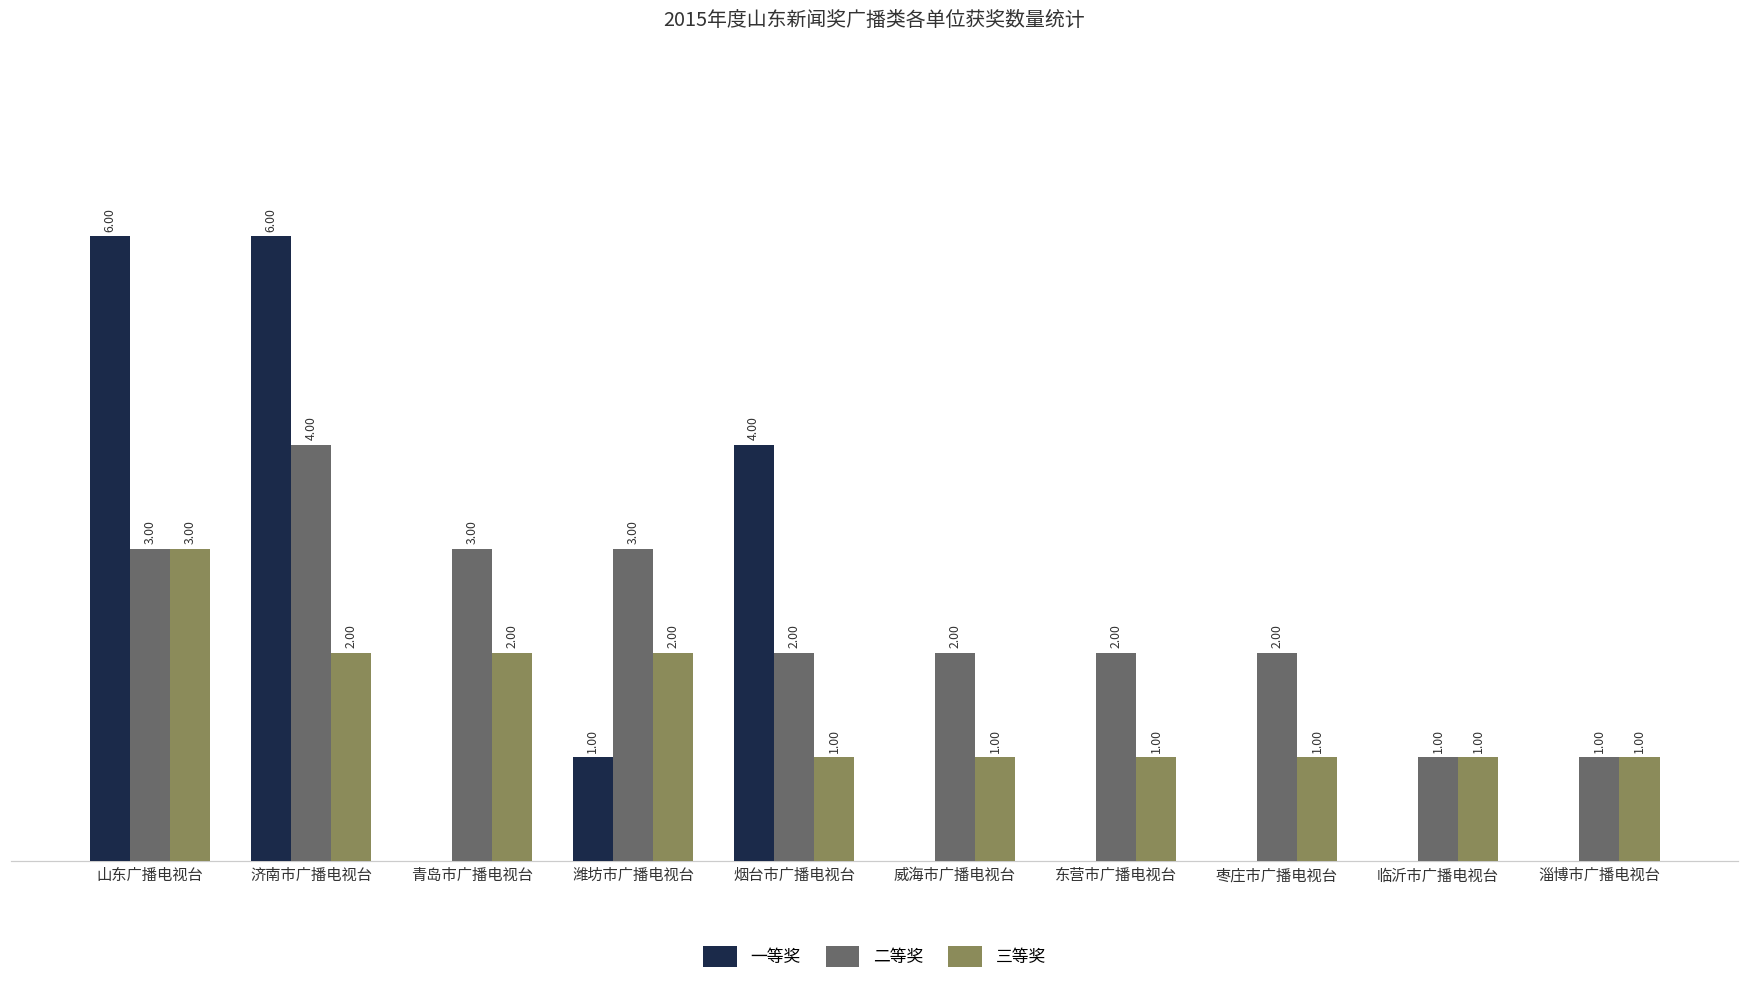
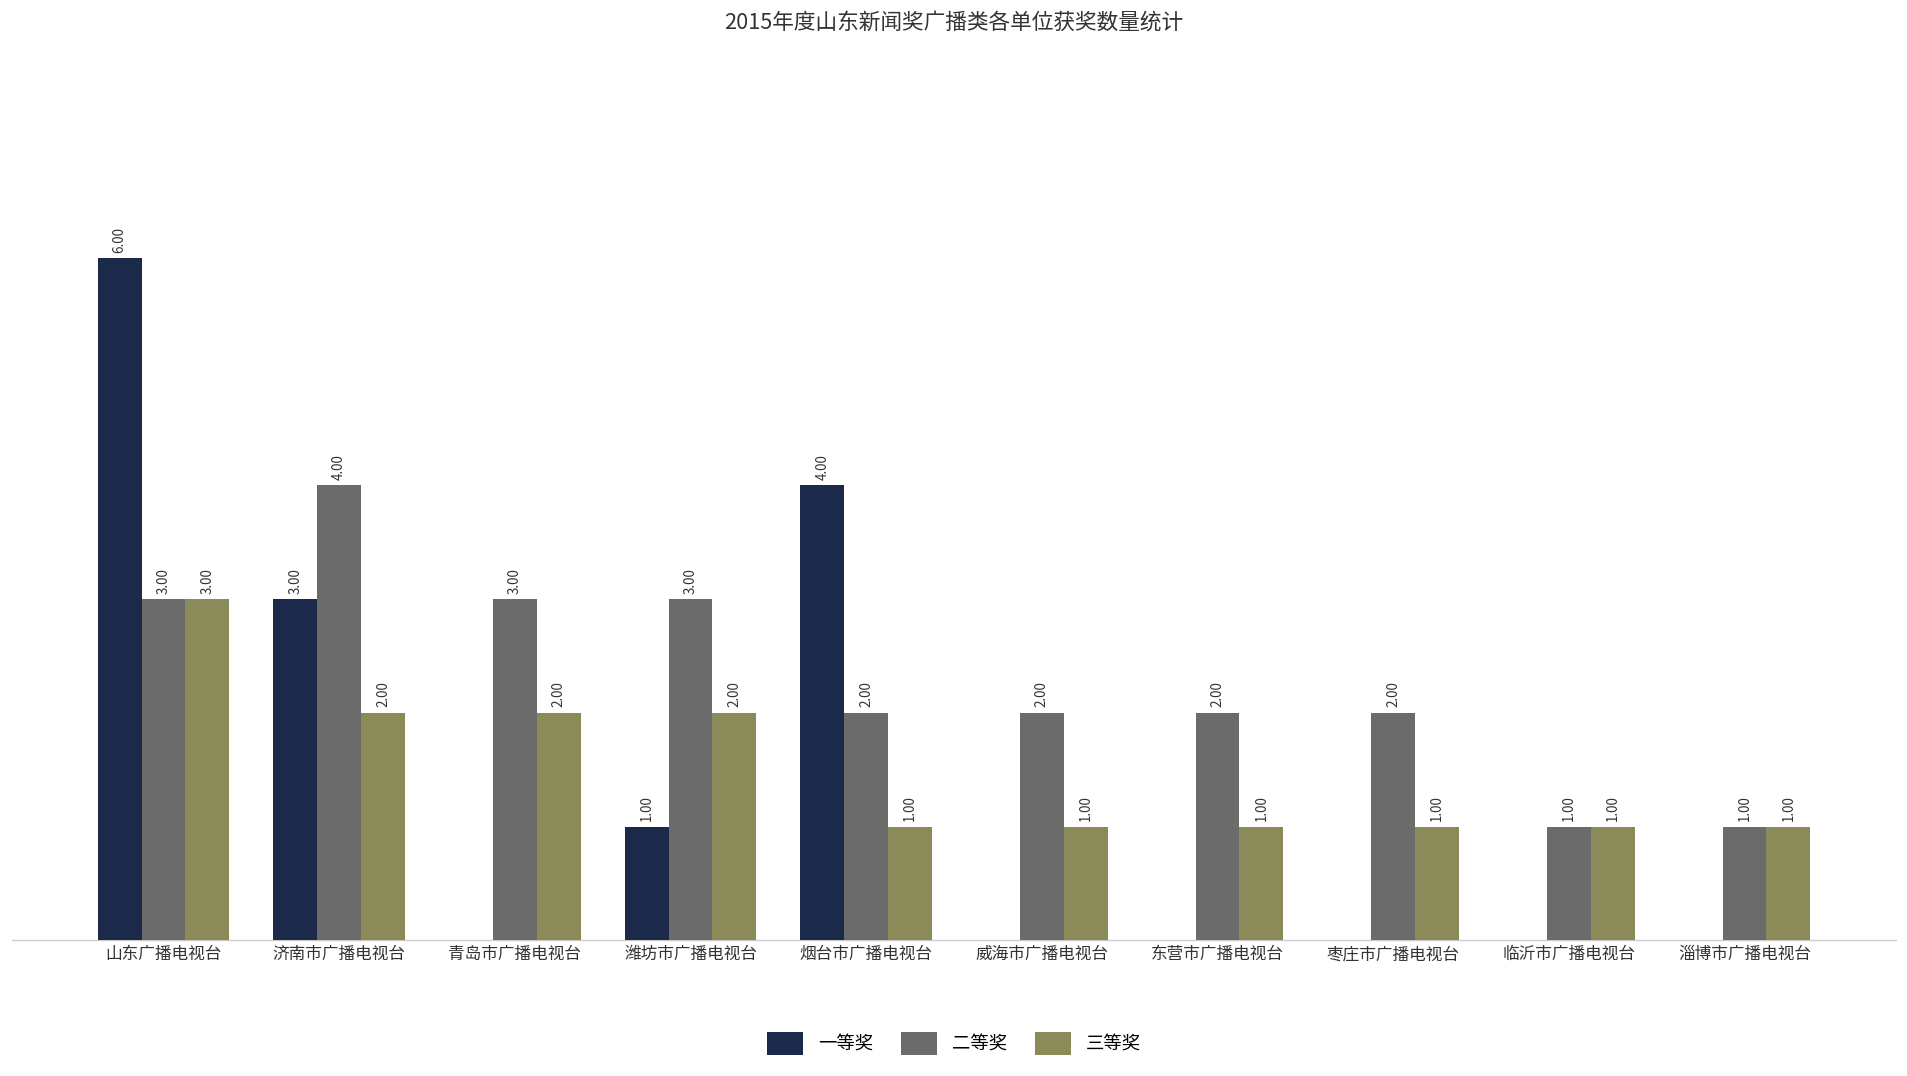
  {
    "一等奖": {
      "山东广播电视台": 6.00,
-     "济南市广播电视台": 6.00,
+     "济南市广播电视台": 3.00,
      "潍坊市广播电视台": 1.00,
      "烟台市广播电视台": 4.00
    }
  }
